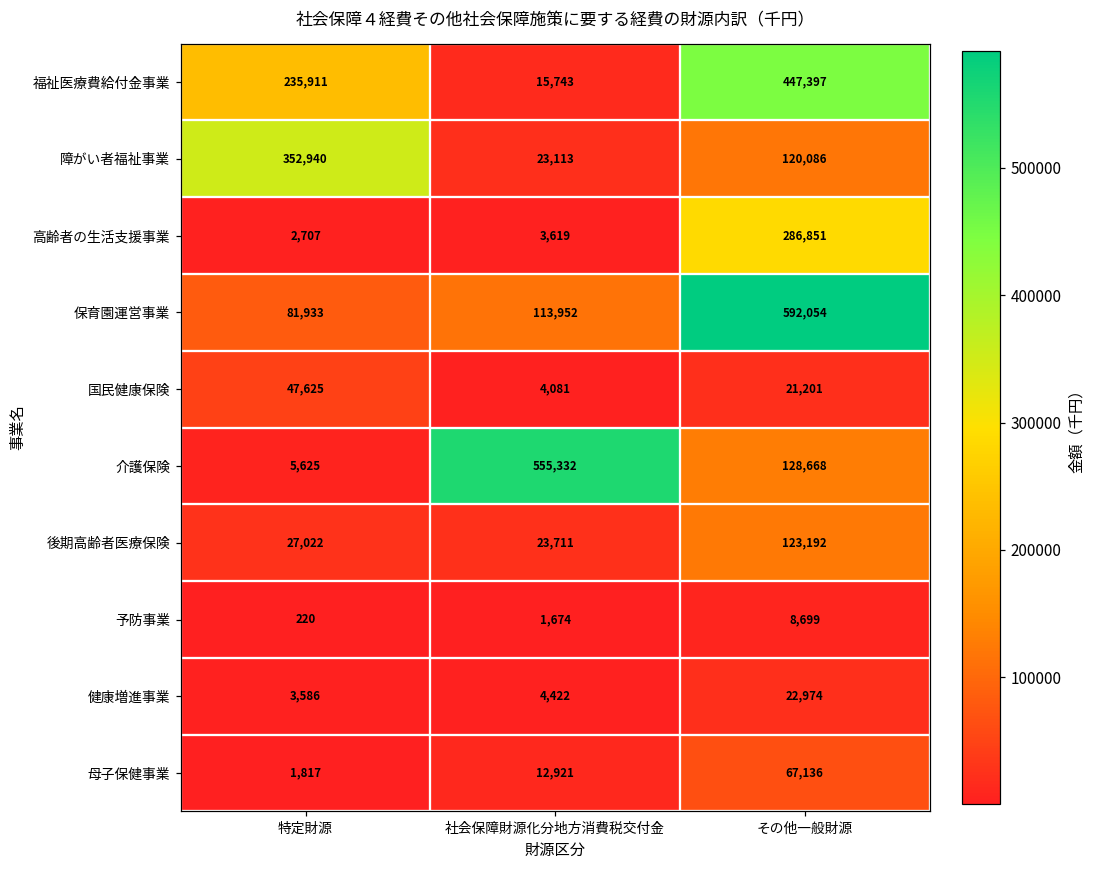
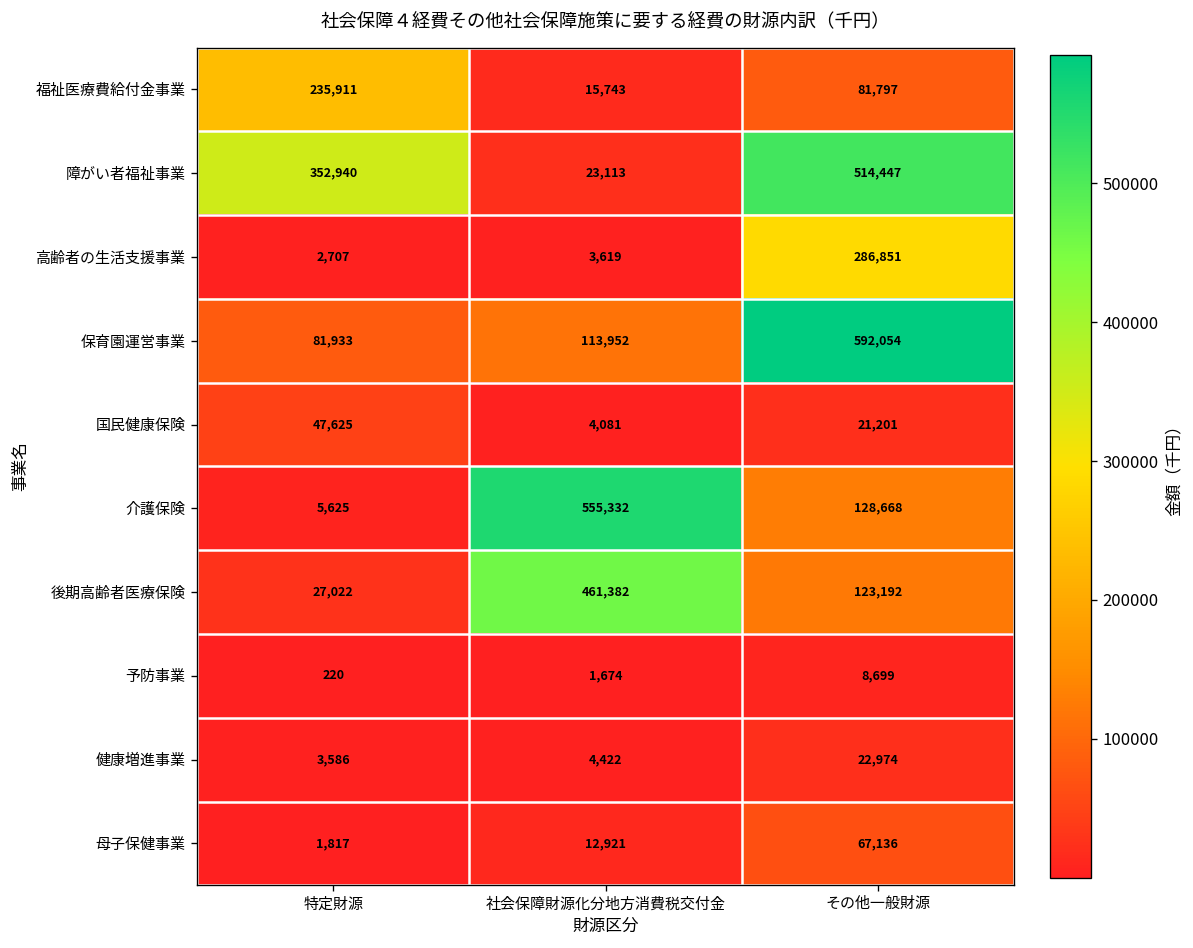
  {
    "福祉医療費給付金事業": {
      "特定財源": "235,911",
      "社会保障財源化分地方消費税交付金": "15,743",
-     "その他一般財源": "447,397"
+     "その他一般財源": "81,797"
    },
    "障がい者福祉事業": {
      "特定財源": "352,940",
      "社会保障財源化分地方消費税交付金": "23,113",
-     "その他一般財源": "120,086"
+     "その他一般財源": "514,447"
    },
    "高齢者の生活支援事業": {
      "特定財源": "2,707",
      "社会保障財源化分地方消費税交付金": "3,619",
      "その他一般財源": "286,851"
    },
    "保育園運営事業": {
      "特定財源": "81,933",
      "社会保障財源化分地方消費税交付金": "113,952",
      "その他一般財源": "592,054"
    },
    "国民健康保険": {
      "特定財源": "47,625",
      "社会保障財源化分地方消費税交付金": "4,081",
      "その他一般財源": "21,201"
    },
    "介護保険": {
      "特定財源": "5,625",
      "社会保障財源化分地方消費税交付金": "555,332",
      "その他一般財源": "128,668"
    },
    "後期高齢者医療保険": {
      "特定財源": "27,022",
-     "社会保障財源化分地方消費税交付金": "23,711",
+     "社会保障財源化分地方消費税交付金": "461,382",
      "その他一般財源": "123,192"
    },
    "予防事業": {
      "特定財源": "220",
      "社会保障財源化分地方消費税交付金": "1,674",
      "その他一般財源": "8,699"
    },
    "健康増進事業": {
      "特定財源": "3,586",
      "社会保障財源化分地方消費税交付金": "4,422",
      "その他一般財源": "22,974"
    },
    "母子保健事業": {
      "特定財源": "1,817",
      "社会保障財源化分地方消費税交付金": "12,921",
      "その他一般財源": "67,136"
    }
  }
